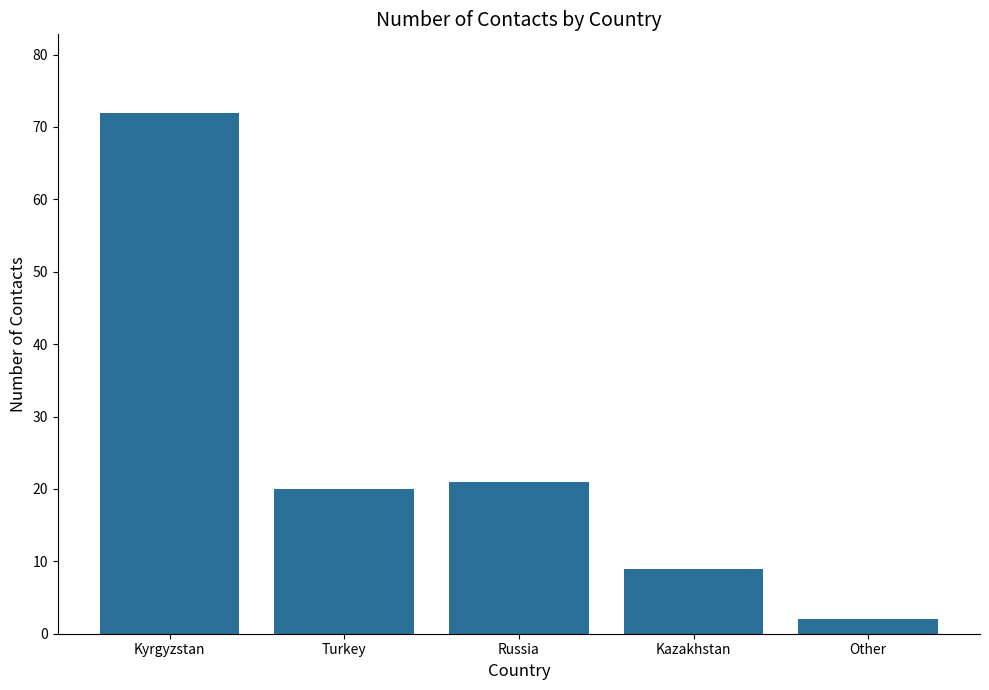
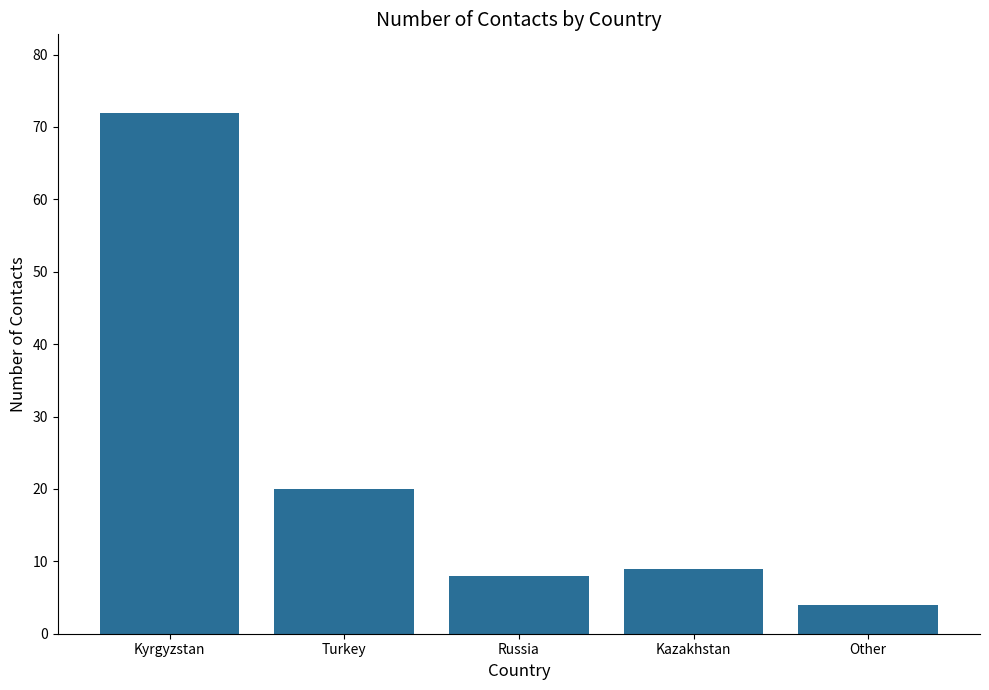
  {
    "Kyrgyzstan": 72,
    "Turkey": 20,
-   "Russia": 21,
+   "Russia": 8,
    "Kazakhstan": 9,
-   "Other": 2
+   "Other": 4
  }
